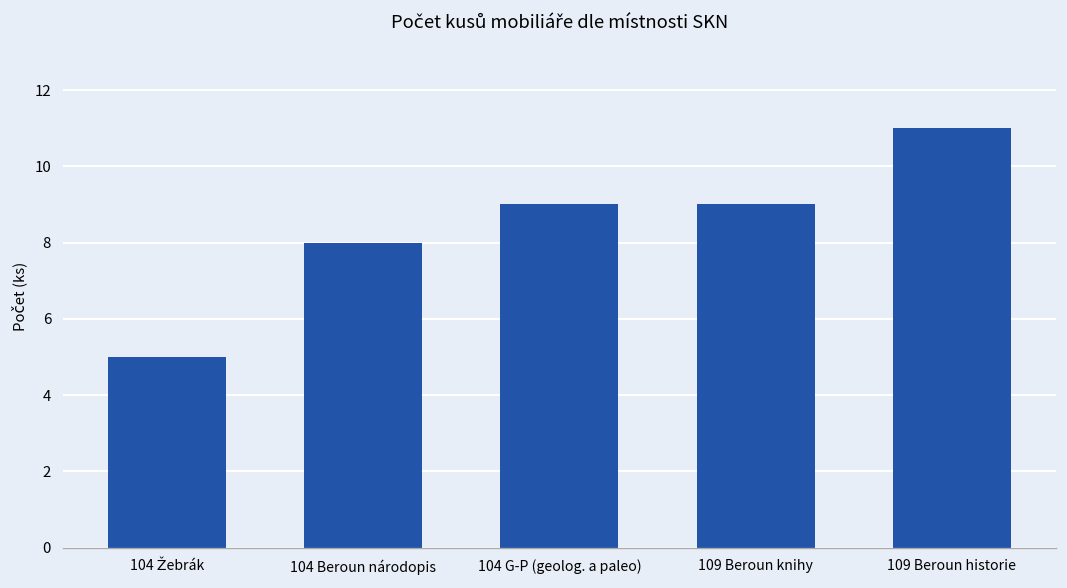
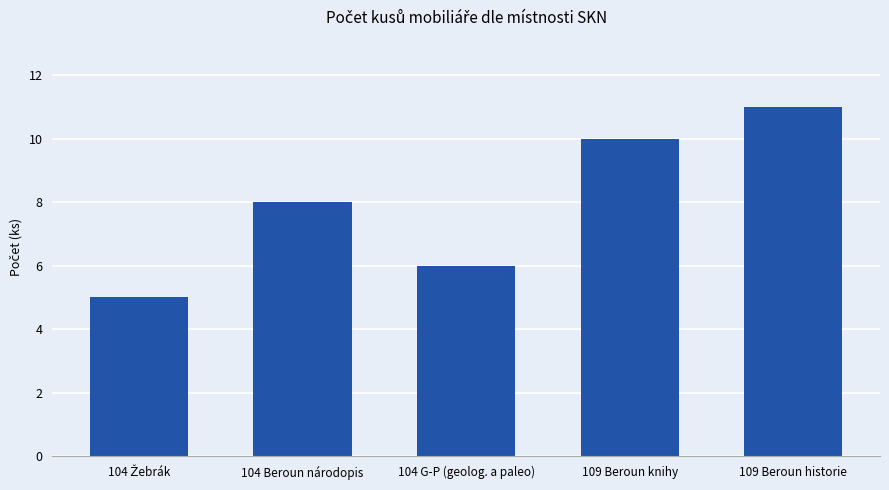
  {
    "104 Žebrák": 5,
    "104 Beroun národopis": 8,
-   "104 G-P (geolog. a paleo)": 9,
-   "109 Beroun knihy": 9,
+   "104 G-P (geolog. a paleo)": 6,
+   "109 Beroun knihy": 10,
    "109 Beroun historie": 11
  }
